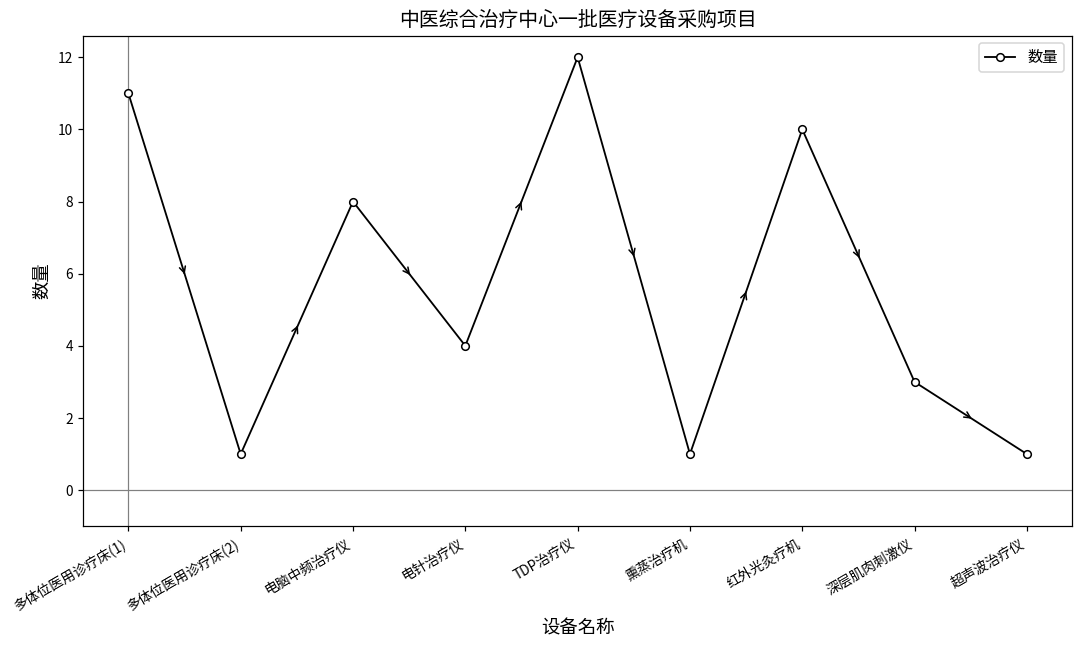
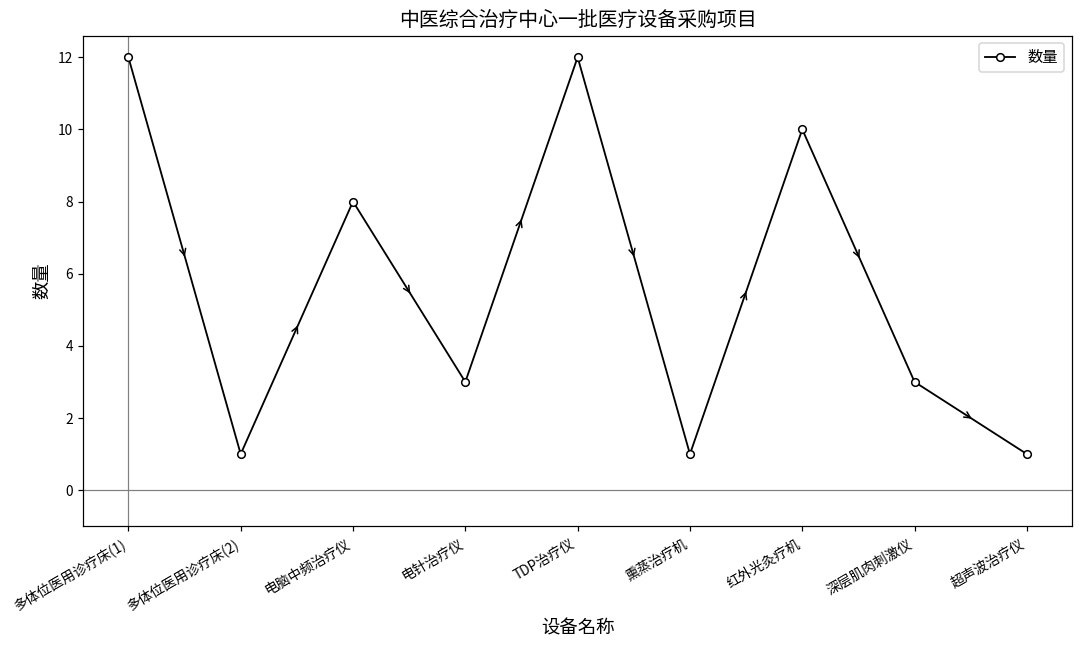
  {
-   "多体位医用诊疗床(1)": 11,
+   "多体位医用诊疗床(1)": 12,
    "多体位医用诊疗床(2)": 1,
    "电脑中频治疗仪": 8,
-   "电针治疗仪": 4,
+   "电针治疗仪": 3,
    "TDP治疗仪": 12,
    "熏蒸治疗机": 1,
    "红外光灸疗机": 10,
    "深层肌肉刺激仪": 3,
    "超声波治疗仪": 1
  }
